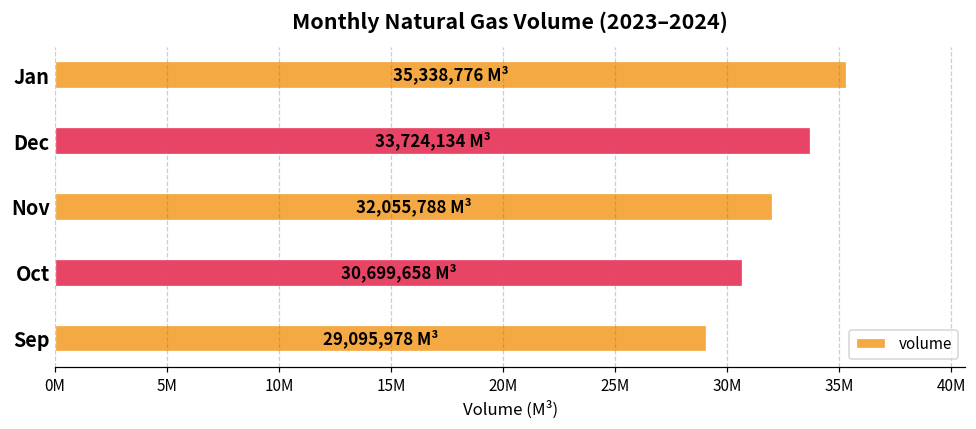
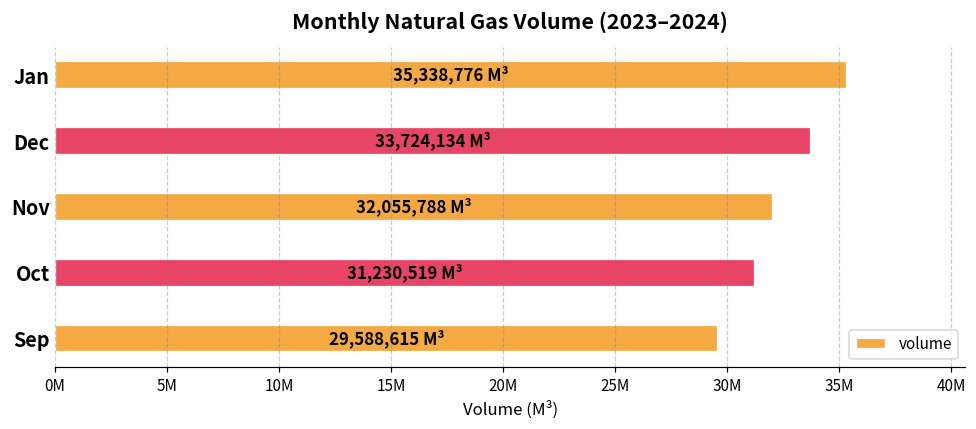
  {
    "Jan": "35,338,776",
    "Dec": "33,724,134",
    "Nov": "32,055,788",
-   "Oct": "30,699,658",
-   "Sep": "29,095,978"
+   "Oct": "31,230,519",
+   "Sep": "29,588,615"
  }
